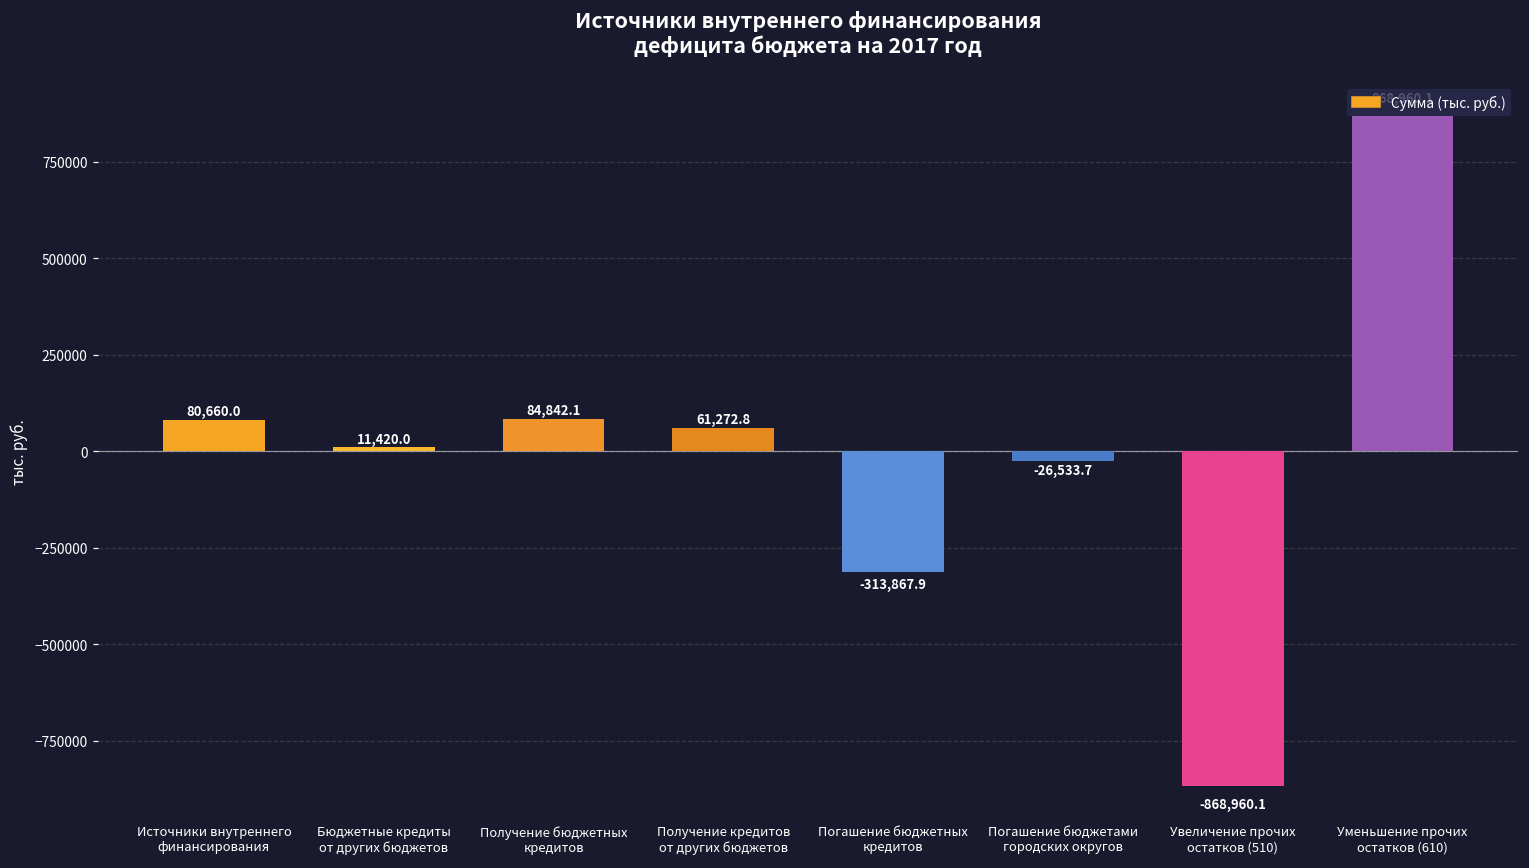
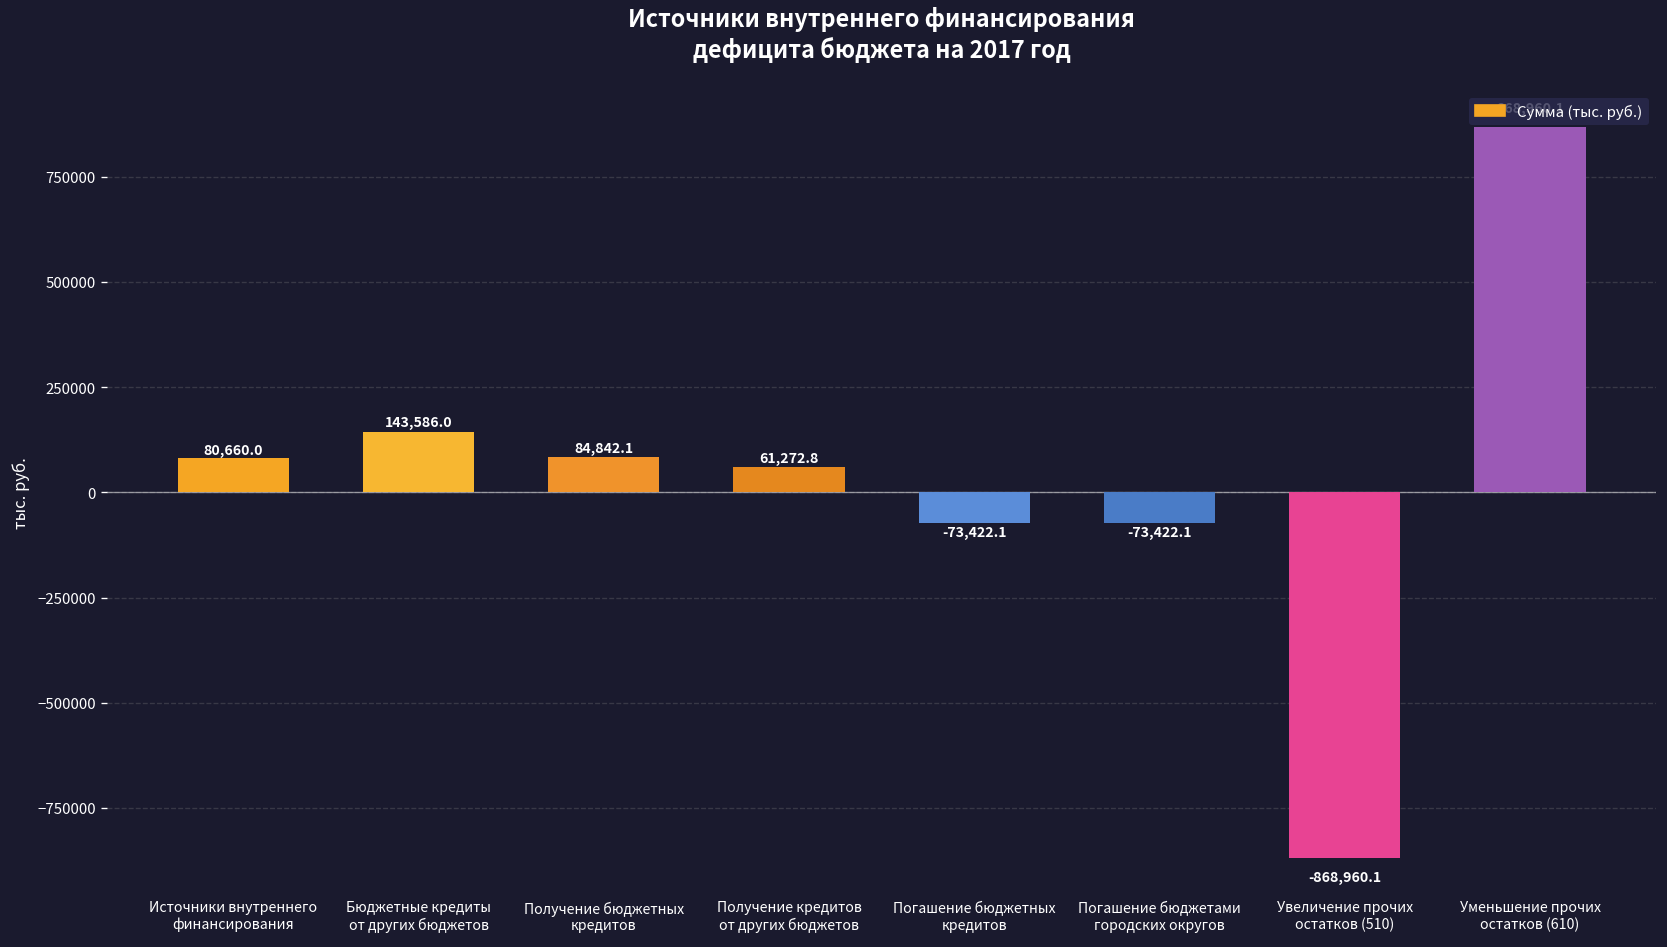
  {
    "Источники внутреннего финансирования": "80,660.0",
-   "Бюджетные кредиты от других бюджетов": "11,420.0",
+   "Бюджетные кредиты от других бюджетов": "143,586.0",
    "Получение бюджетных кредитов": "84,842.1",
    "Получение кредитов от других бюджетов": "61,272.8",
-   "Погашение бюджетных кредитов": "-313,867.9",
-   "Погашение бюджетами городских округов": "-26,533.7",
+   "Погашение бюджетных кредитов": "-73,422.1",
+   "Погашение бюджетами городских округов": "-73,422.1",
    "Увеличение прочих остатков (510)": "-868,960.1"
  }
